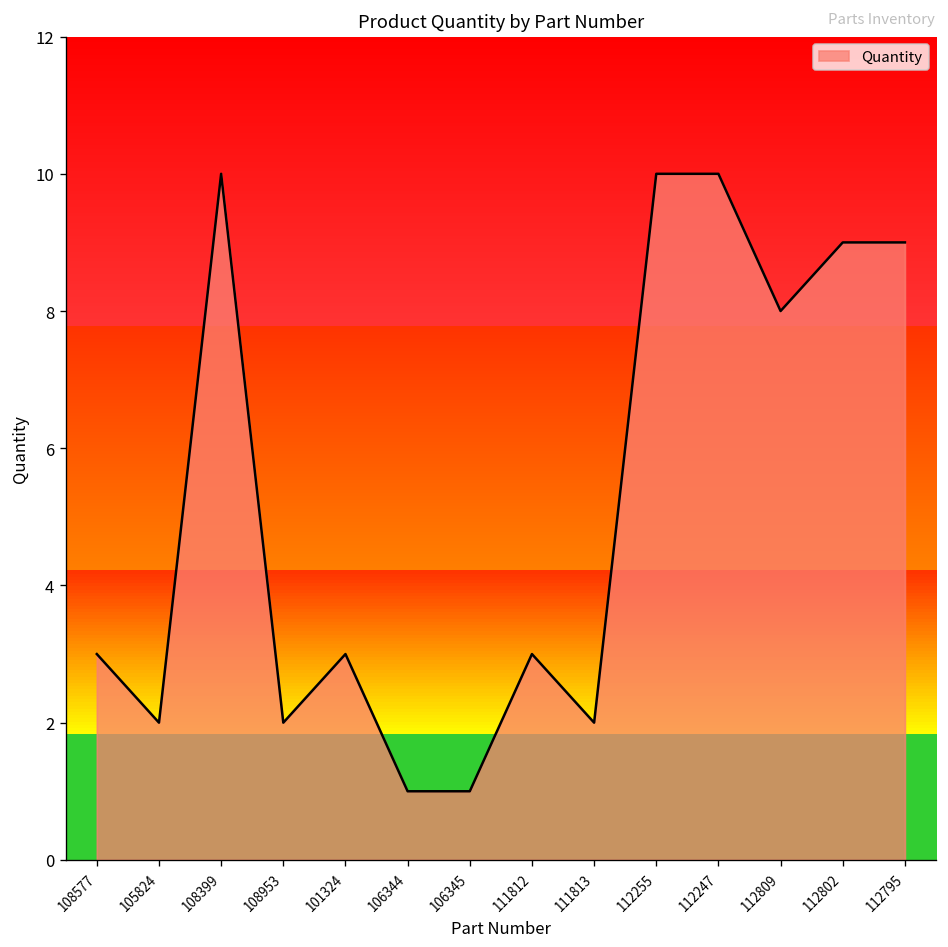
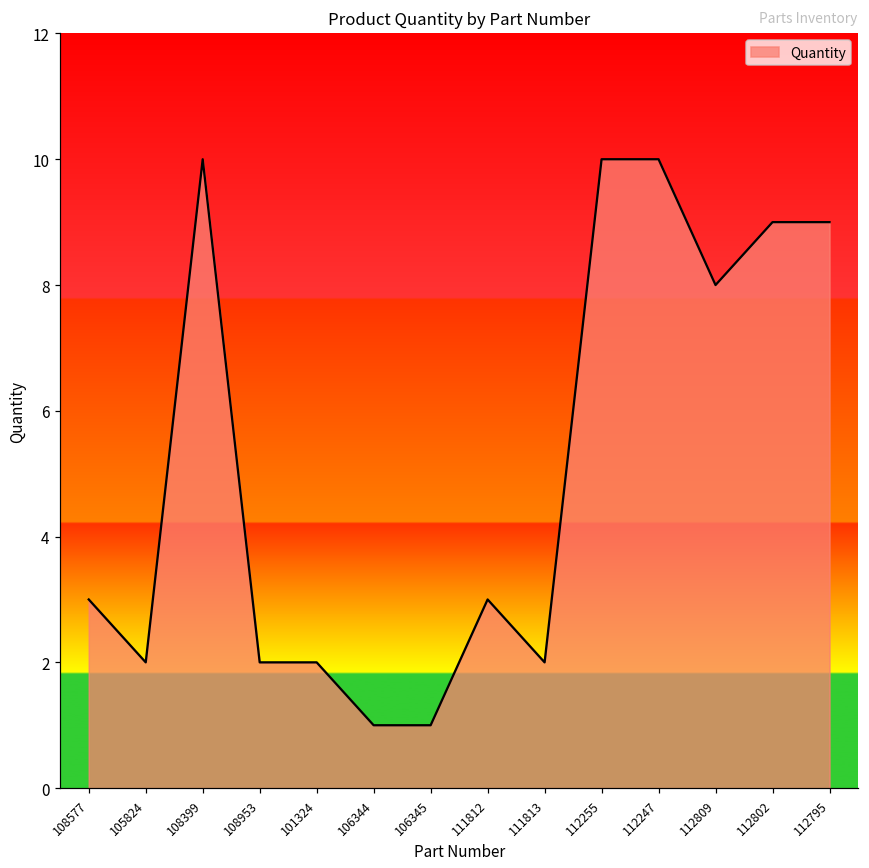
  {
    "108577": 3,
    "105824": 2,
    "108399": 10,
    "108953": 2,
-   "101324": 3,
+   "101324": 2,
    "106344": 1,
    "106345": 1,
    "111812": 3,
    "111813": 2,
    "112255": 10,
    "112247": 10,
    "112809": 8,
    "112802": 9,
    "112795": 9
  }
